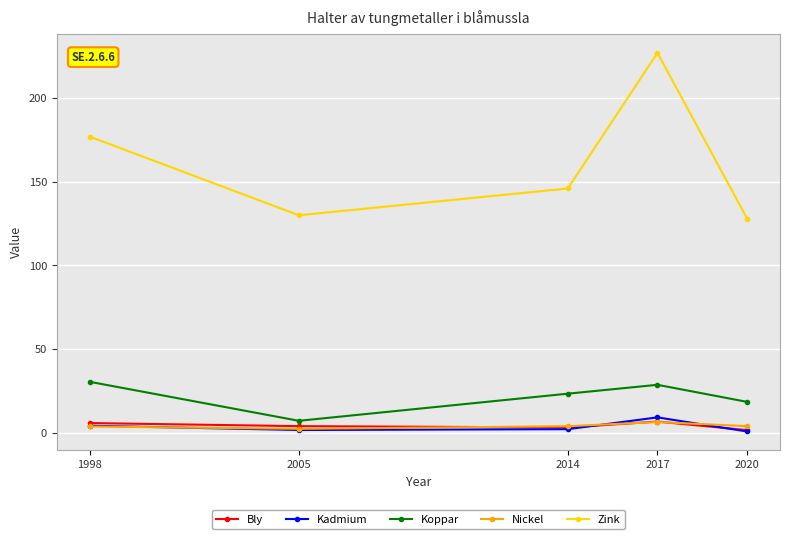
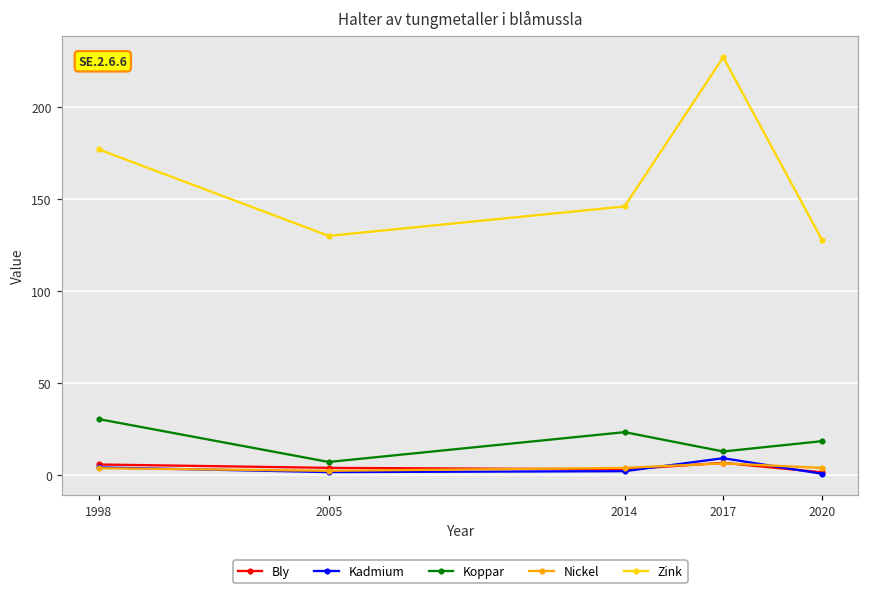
  {
    "Bly": {
      "1998": 6,
      "2005": 4
    },
    "Kadmium": {
      "2017": 9
    },
    "Koppar": {
      "1998": 31,
      "2005": 7,
      "2014": 23,
-     "2017": 29,
+     "2017": 13,
      "2020": 19
    }
  }
